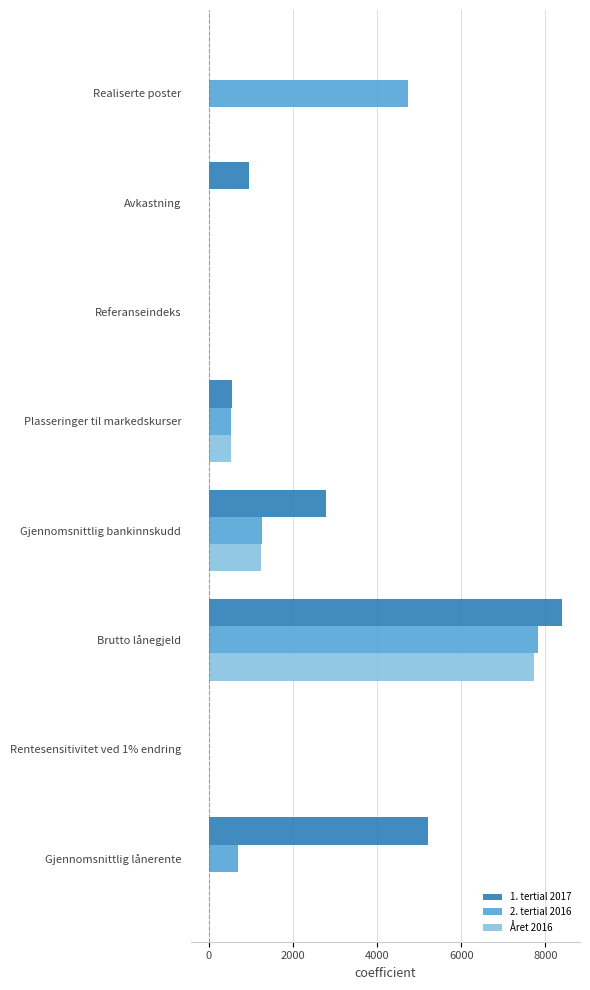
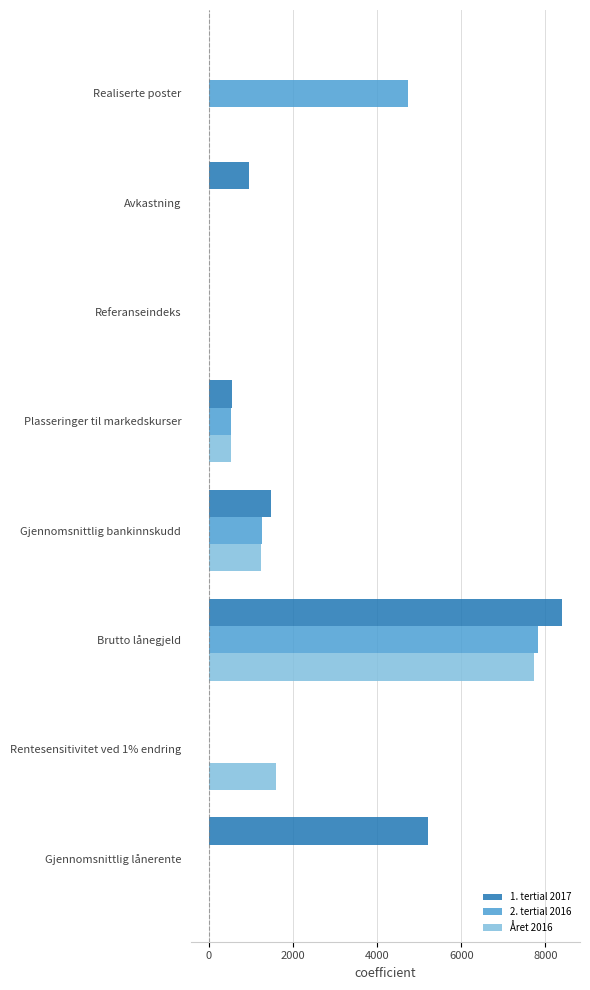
  {
    "1. tertial 2017": {
      "Avkastning": 1000,
      "Plasseringer til markedskurser": 600,
-     "Gjennomsnittlig bankinnskudd": 2800,
+     "Gjennomsnittlig bankinnskudd": 1500,
      "Brutto lånegjeld": 8400,
      "Gjennomsnittlig lånerente": 5200
    },
    "2. tertial 2016": {
      "Realiserte poster": 4700,
      "Plasseringer til markedskurser": 500,
      "Gjennomsnittlig bankinnskudd": 1300,
      "Brutto lånegjeld": 7800,
-     "Gjennomsnittlig lånerente": 700
+     "Gjennomsnittlig lånerente": 0
    },
    "Året 2016": {
      "Plasseringer til markedskurser": 500,
      "Gjennomsnittlig bankinnskudd": 1200,
      "Brutto lånegjeld": 7700,
-     "Rentesensitivitet ved 1% endring": 0
+     "Rentesensitivitet ved 1% endring": 1600
    }
  }
